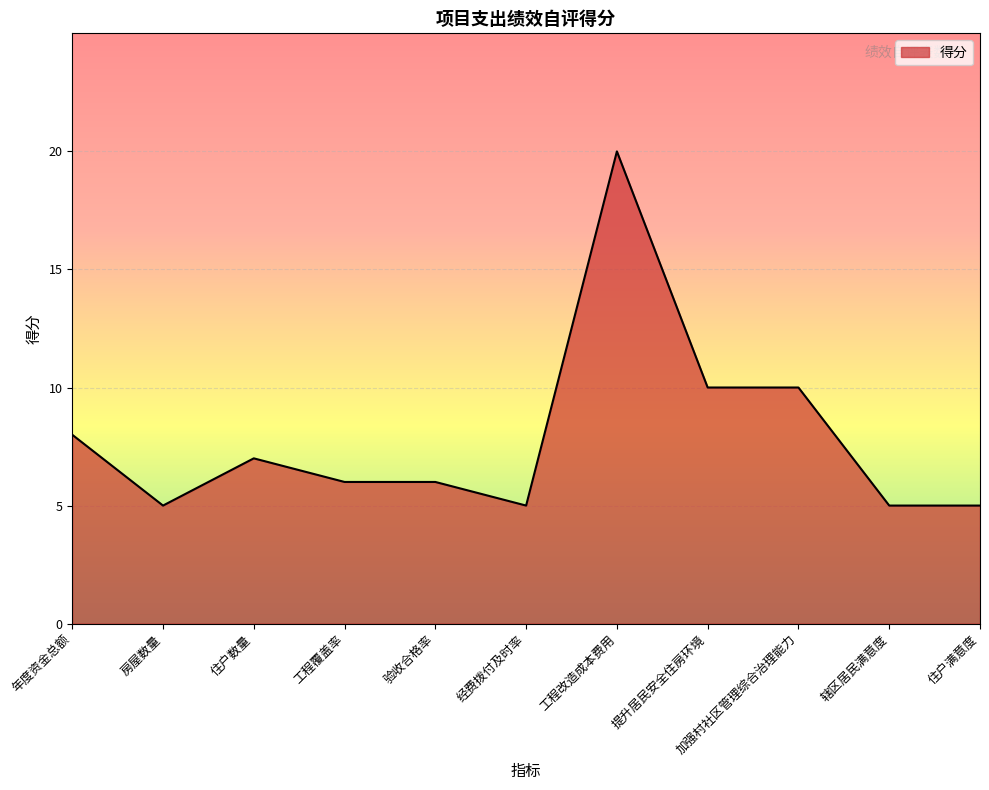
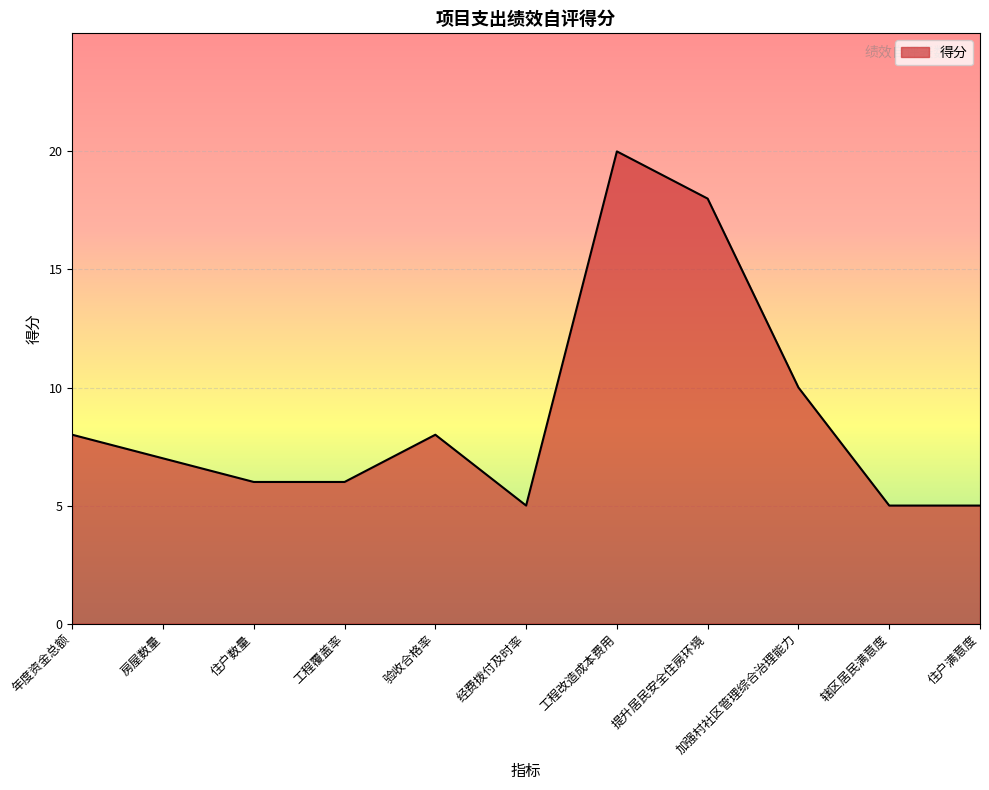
  {
    "年度资金总额": 8,
-   "房屋数量": 5,
-   "住户数量": 7,
+   "房屋数量": 7,
+   "住户数量": 6,
    "工程覆盖率": 6,
-   "验收合格率": 6,
+   "验收合格率": 8,
    "经费拨付及时率": 5,
    "工程改造成本费用": 20,
-   "提升居民安全住房环境": 10,
+   "提升居民安全住房环境": 18,
    "加强村社区管理综合治理能力": 10,
    "辖区居民满意度": 5,
    "住户满意度": 5
  }
